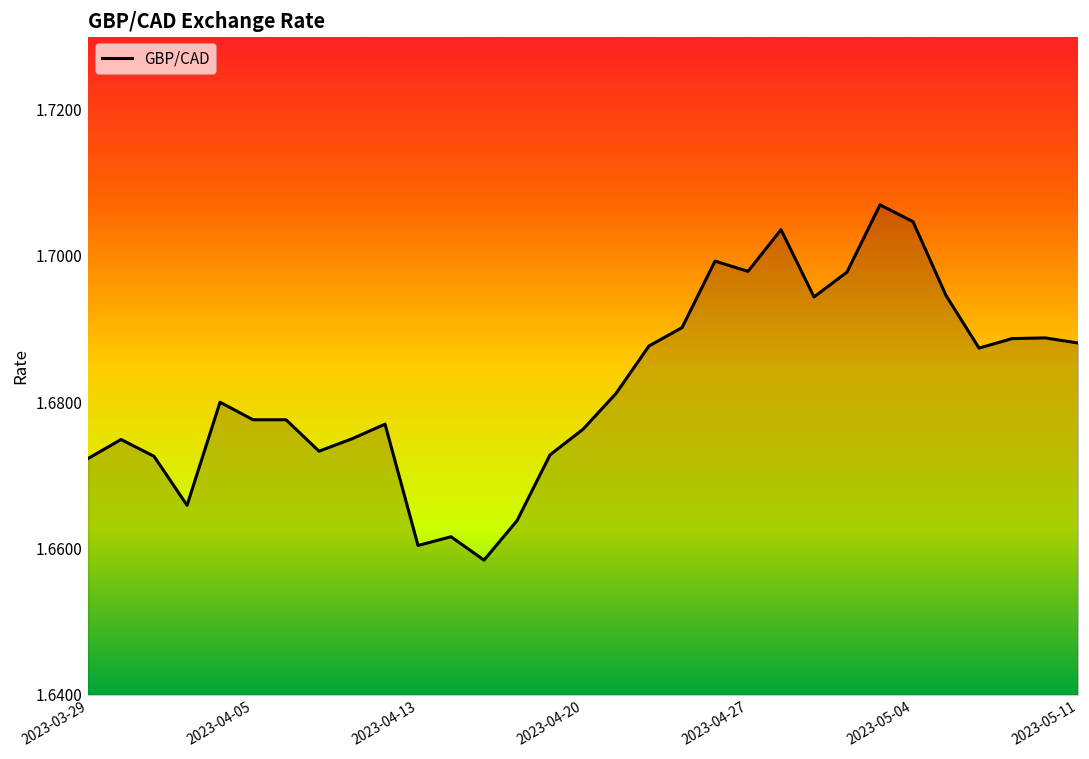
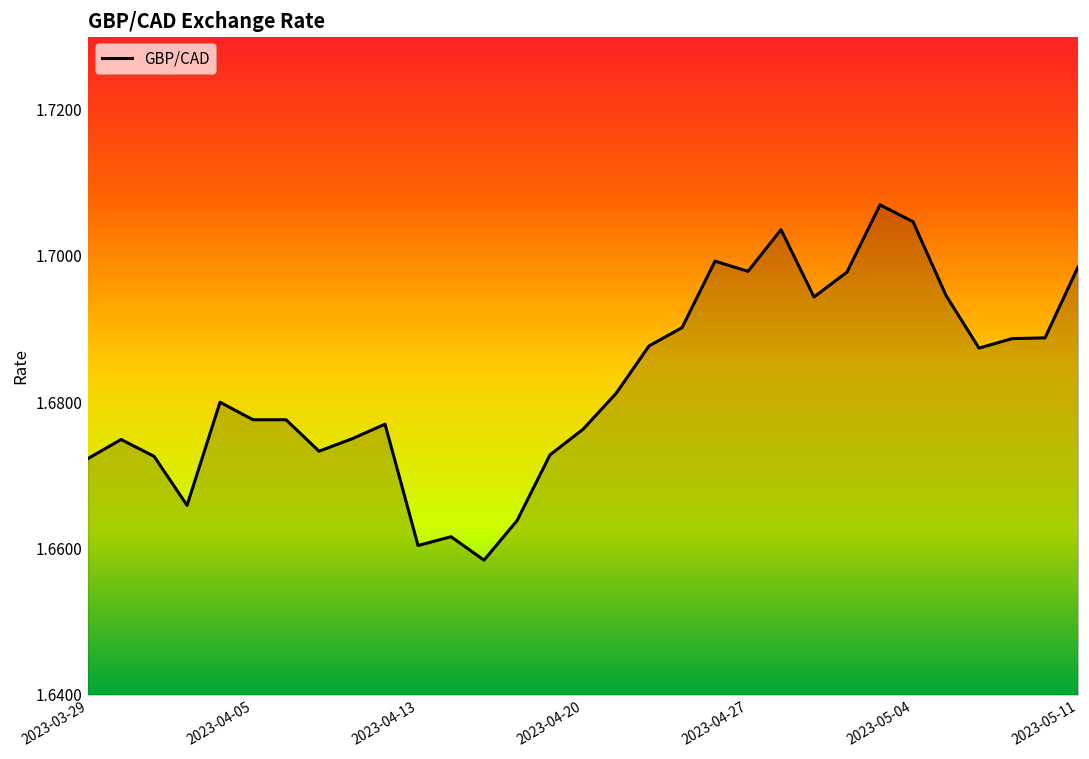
  {
    "2023-03-29": 1.672,
    "2023-04-05": 1.678,
    "2023-04-13": 1.660,
    "2023-04-20": 1.676,
    "2023-04-27": 1.698,
    "2023-05-04": 1.705,
-   "2023-05-11": 1.688
+   "2023-05-11": 1.699
  }
